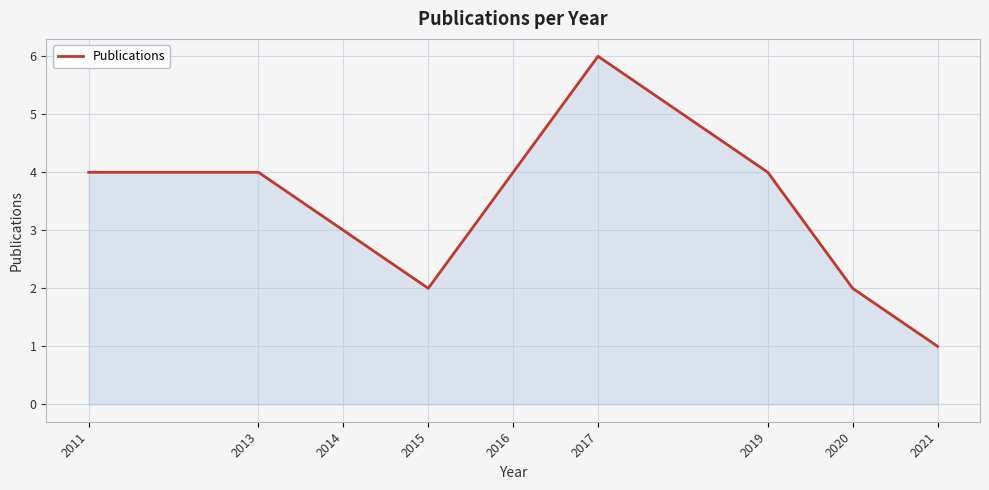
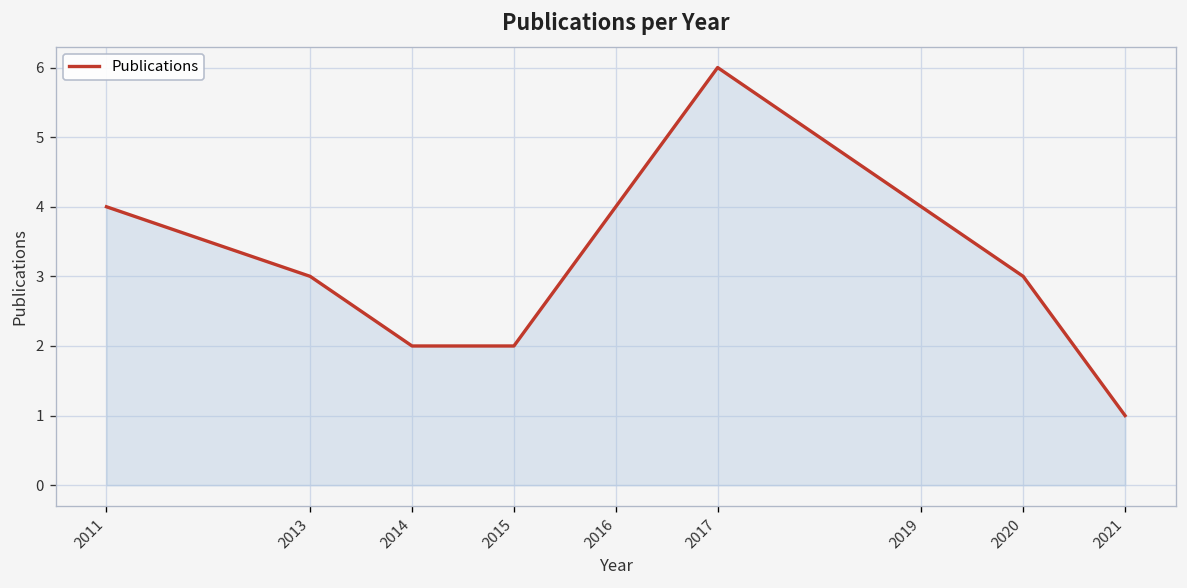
  {
    "2011": 4,
-   "2013": 4,
-   "2014": 3,
+   "2013": 3,
+   "2014": 2,
    "2015": 2,
    "2016": 4,
    "2017": 6,
    "2019": 4,
-   "2020": 2,
+   "2020": 3,
    "2021": 1
  }
